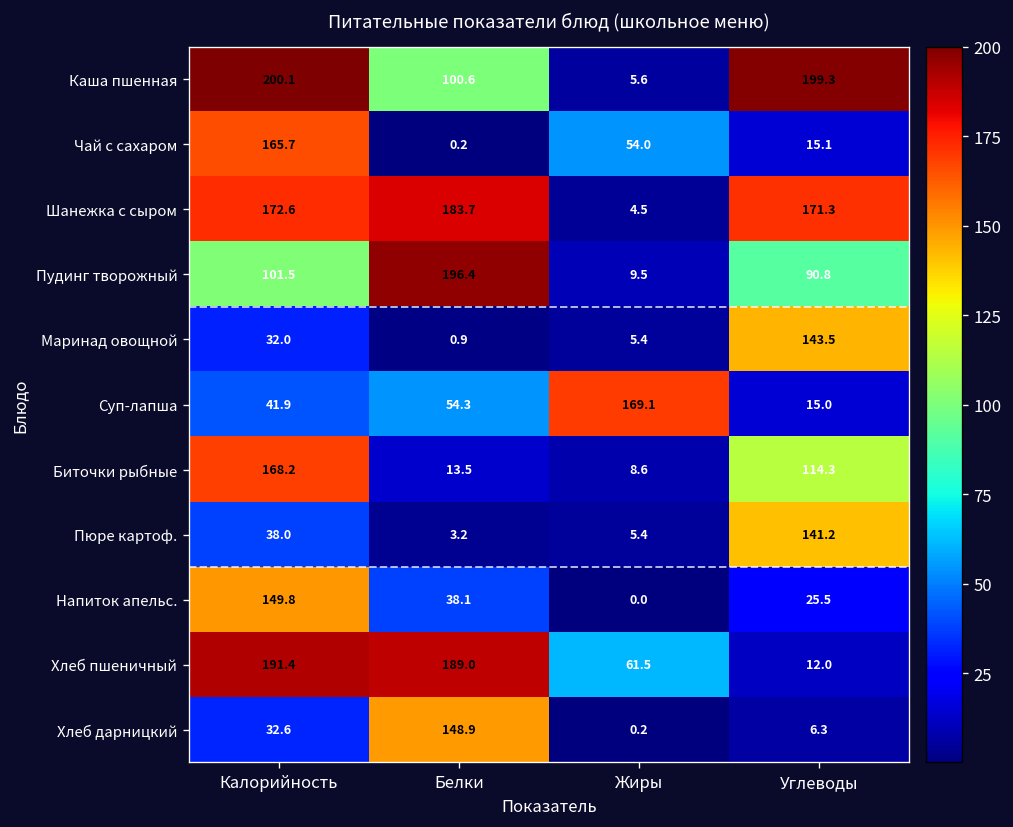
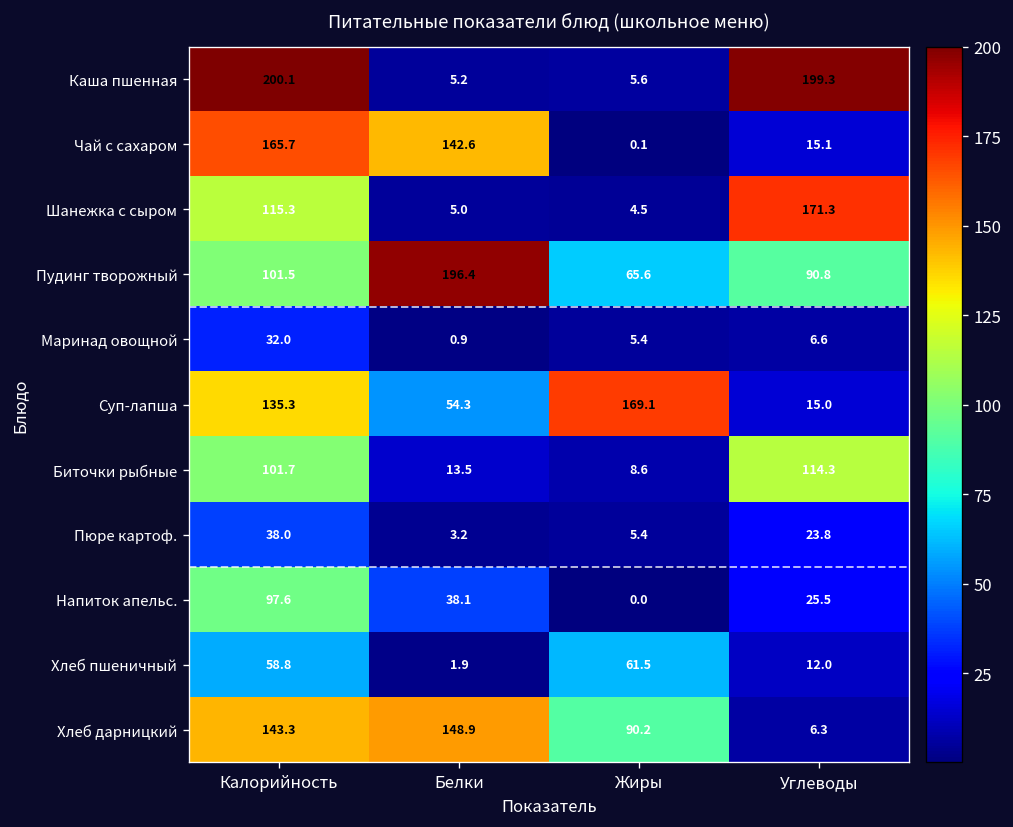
  {
    "Каша пшенная": {
      "Калорийность": 200.1,
-     "Белки": 100.6,
+     "Белки": 5.2,
      "Жиры": 5.6,
      "Углеводы": 199.3
    },
    "Чай с сахаром": {
      "Калорийность": 165.7,
-     "Белки": 0.2,
-     "Жиры": 54.0,
+     "Белки": 142.6,
+     "Жиры": 0.1,
      "Углеводы": 15.1
    },
    "Шанежка с сыром": {
-     "Калорийность": 172.6,
-     "Белки": 183.7,
+     "Калорийность": 115.3,
+     "Белки": 5.0,
      "Жиры": 4.5,
      "Углеводы": 171.3
    },
    "Пудинг творожный": {
      "Калорийность": 101.5,
      "Белки": 196.4,
-     "Жиры": 9.5,
+     "Жиры": 65.6,
      "Углеводы": 90.8
    },
    "Маринад овощной": {
      "Калорийность": 32.0,
      "Белки": 0.9,
      "Жиры": 5.4,
-     "Углеводы": 143.5
+     "Углеводы": 6.6
    },
    "Суп-лапша": {
-     "Калорийность": 41.9,
+     "Калорийность": 135.3,
      "Белки": 54.3,
      "Жиры": 169.1,
      "Углеводы": 15.0
    },
    "Биточки рыбные": {
-     "Калорийность": 168.2,
+     "Калорийность": 101.7,
      "Белки": 13.5,
      "Жиры": 8.6,
      "Углеводы": 114.3
    },
    "Пюре картоф.": {
      "Калорийность": 38.0,
      "Белки": 3.2,
      "Жиры": 5.4,
-     "Углеводы": 141.2
+     "Углеводы": 23.8
    },
    "Напиток апельс.": {
-     "Калорийность": 149.8,
+     "Калорийность": 97.6,
      "Белки": 38.1,
      "Жиры": 0.0,
      "Углеводы": 25.5
    },
    "Хлеб пшеничный": {
-     "Калорийность": 191.4,
-     "Белки": 189.0,
+     "Калорийность": 58.8,
+     "Белки": 1.9,
      "Жиры": 61.5,
      "Углеводы": 12.0
    },
    "Хлеб дарницкий": {
-     "Калорийность": 32.6,
+     "Калорийность": 143.3,
      "Белки": 148.9,
-     "Жиры": 0.2,
+     "Жиры": 90.2,
      "Углеводы": 6.3
    }
  }
